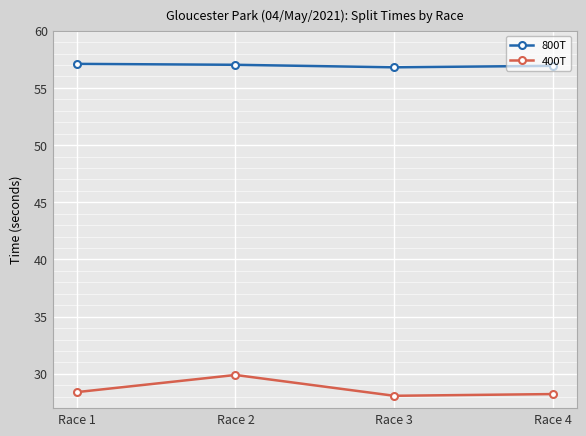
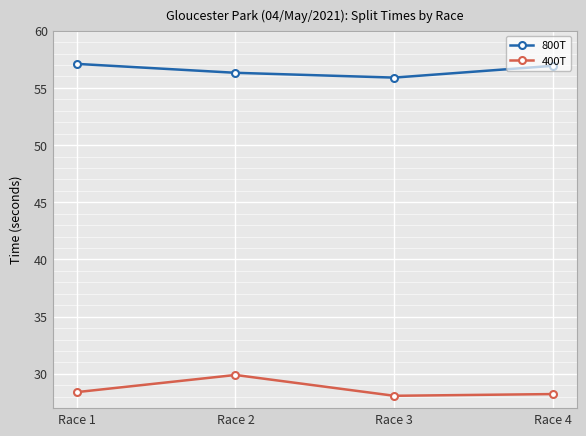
  {
    "800T": {
      "Race 1": 57.1,
-     "Race 2": 57.0,
-     "Race 3": 56.8
+     "Race 2": 56.3,
+     "Race 3": 55.9
    },
    "400T": {
      "Race 1": 28.4,
      "Race 2": 29.9,
      "Race 3": 28.1,
      "Race 4": 28.2
    }
  }
